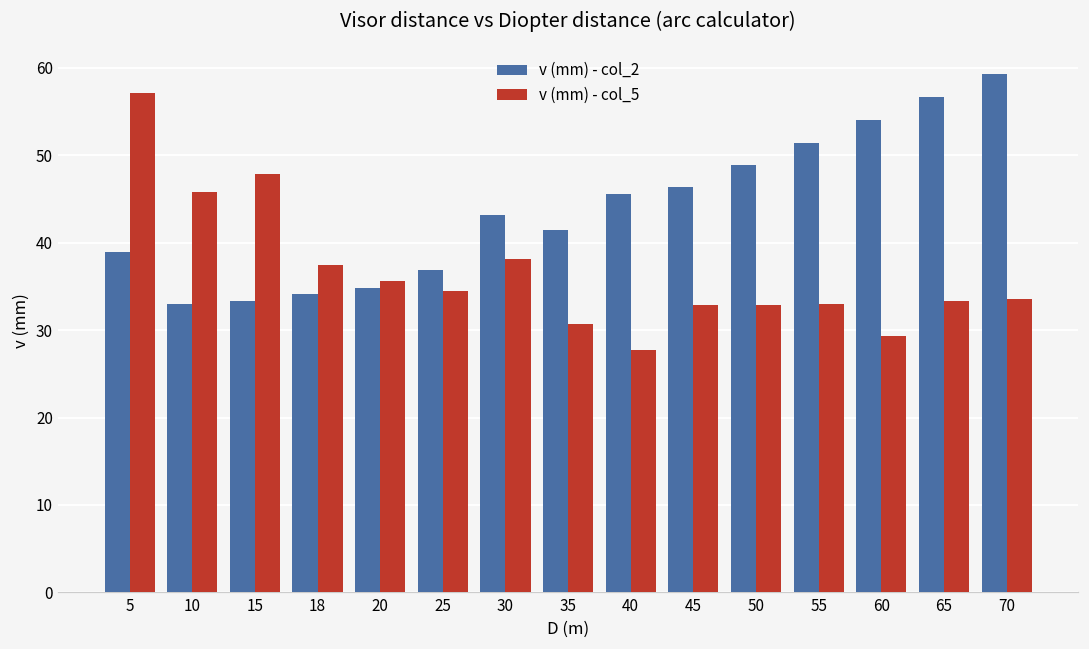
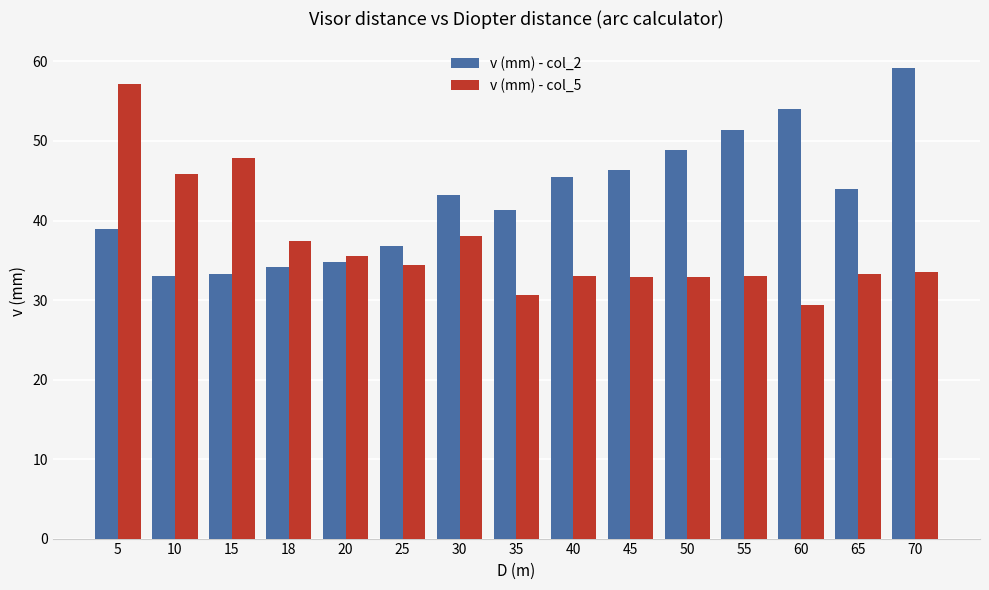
  {
    "v (mm) - col_2": {
      "5": 39,
      "10": 33,
      "15": 33,
      "18": 34,
      "20": 35,
      "25": 37,
      "30": 43,
      "35": 41,
      "40": 46,
      "45": 46,
      "50": 49,
      "55": 51,
      "60": 54,
-     "65": 57,
+     "65": 44,
      "70": 59
    },
    "v (mm) - col_5": {
      "5": 57,
      "10": 46,
      "15": 48,
      "18": 37,
      "20": 36,
      "25": 34,
      "30": 38,
      "35": 31,
-     "40": 28,
+     "40": 33,
      "45": 33,
      "50": 33,
      "55": 33,
      "60": 29,
      "65": 33,
      "70": 34
    }
  }
